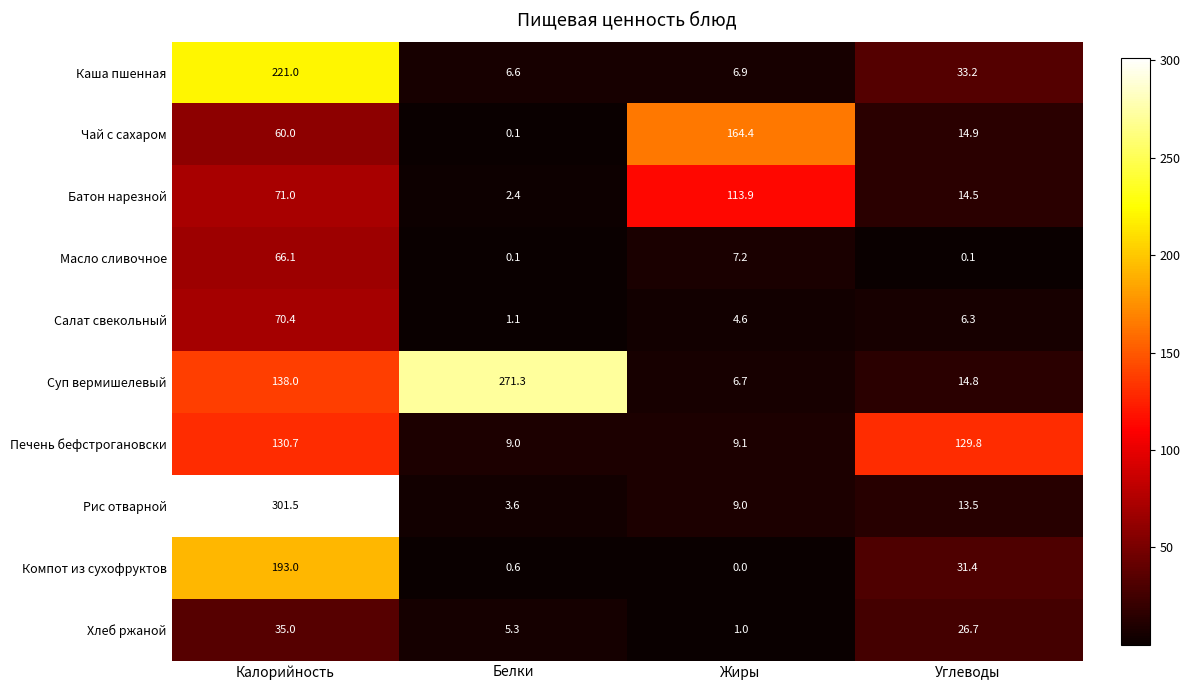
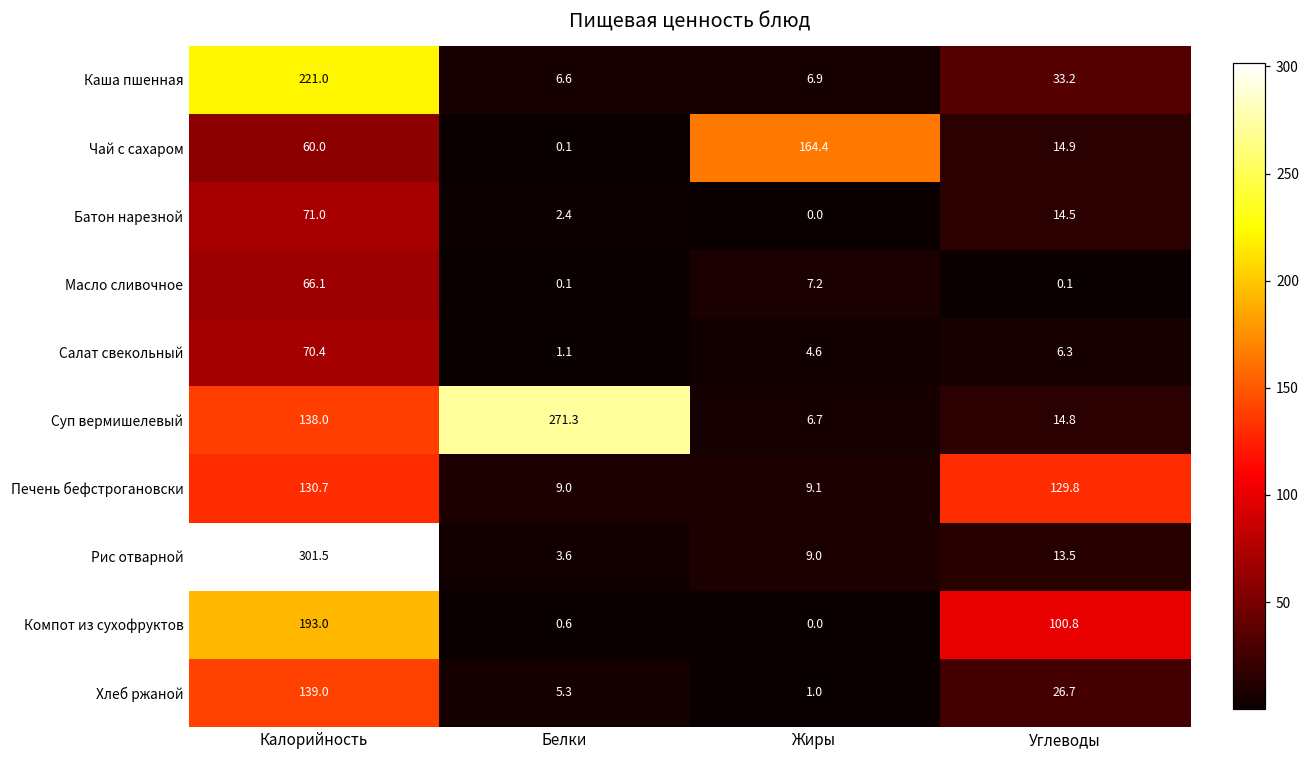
  {
    "Каша пшенная": {
      "Калорийность": 221.0,
      "Белки": 6.6,
      "Жиры": 6.9,
      "Углеводы": 33.2
    },
    "Чай с сахаром": {
      "Калорийность": 60.0,
      "Белки": 0.1,
      "Жиры": 164.4,
      "Углеводы": 14.9
    },
    "Батон нарезной": {
      "Калорийность": 71.0,
      "Белки": 2.4,
-     "Жиры": 113.9,
+     "Жиры": 0.0,
      "Углеводы": 14.5
    },
    "Масло сливочное": {
      "Калорийность": 66.1,
      "Белки": 0.1,
      "Жиры": 7.2,
      "Углеводы": 0.1
    },
    "Салат свекольный": {
      "Калорийность": 70.4,
      "Белки": 1.1,
      "Жиры": 4.6,
      "Углеводы": 6.3
    },
    "Суп вермишелевый": {
      "Калорийность": 138.0,
      "Белки": 271.3,
      "Жиры": 6.7,
      "Углеводы": 14.8
    },
    "Печень бефстрогановски": {
      "Калорийность": 130.7,
      "Белки": 9.0,
      "Жиры": 9.1,
      "Углеводы": 129.8
    },
    "Рис отварной": {
      "Калорийность": 301.5,
      "Белки": 3.6,
      "Жиры": 9.0,
      "Углеводы": 13.5
    },
    "Компот из сухофруктов": {
      "Калорийность": 193.0,
      "Белки": 0.6,
      "Жиры": 0.0,
-     "Углеводы": 31.4
+     "Углеводы": 100.8
    },
    "Хлеб ржаной": {
-     "Калорийность": 35.0,
+     "Калорийность": 139.0,
      "Белки": 5.3,
      "Жиры": 1.0,
      "Углеводы": 26.7
    }
  }
